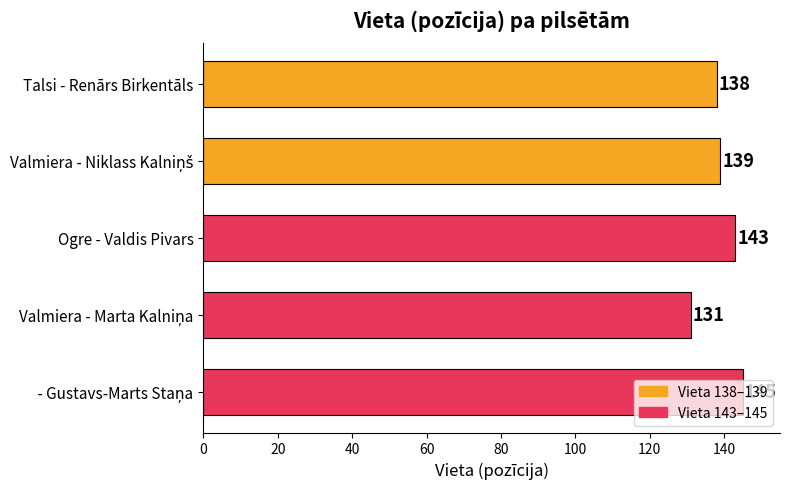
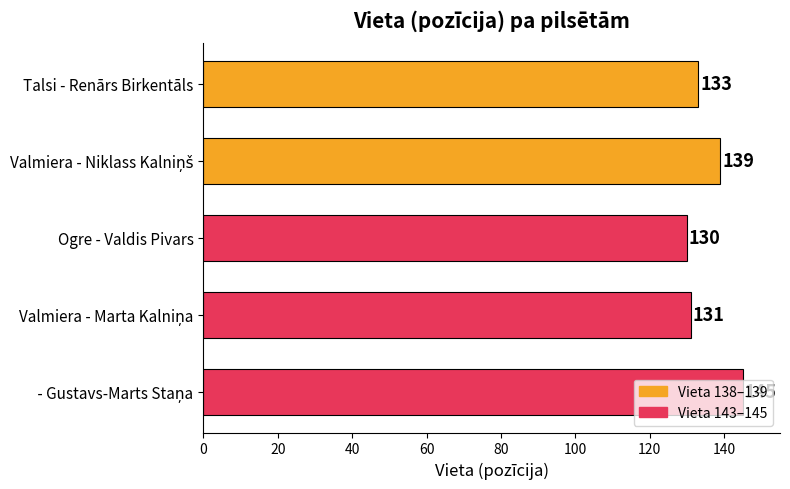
  {
-   "Talsi - Renārs Birkentāls": 138,
+   "Talsi - Renārs Birkentāls": 133,
    "Valmiera - Niklass Kalniņš": 139,
-   "Ogre - Valdis Pivars": 143,
+   "Ogre - Valdis Pivars": 130,
    "Valmiera - Marta Kalniņa": 131
  }
